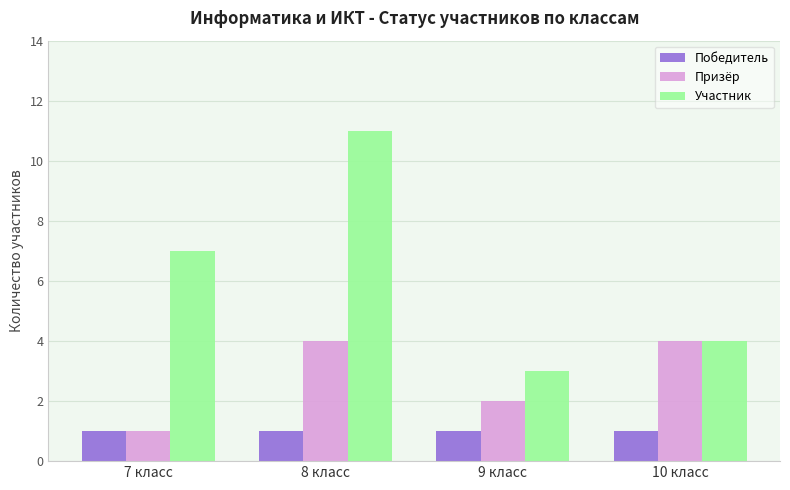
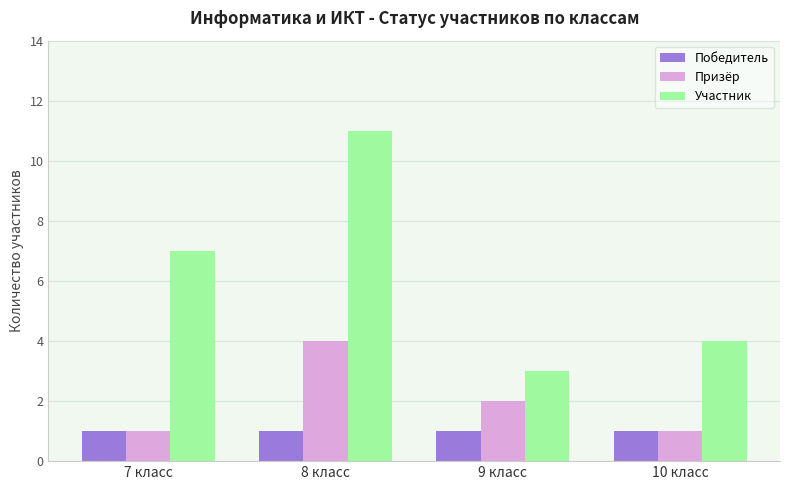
  {
    "Победитель": {
      "7 класс": 1,
      "8 класс": 1,
      "9 класс": 1,
      "10 класс": 1
    },
    "Призёр": {
      "7 класс": 1,
      "8 класс": 4,
      "9 класс": 2,
-     "10 класс": 4
+     "10 класс": 1
    },
    "Участник": {
      "7 класс": 7,
      "8 класс": 11,
      "9 класс": 3,
      "10 класс": 4
    }
  }
